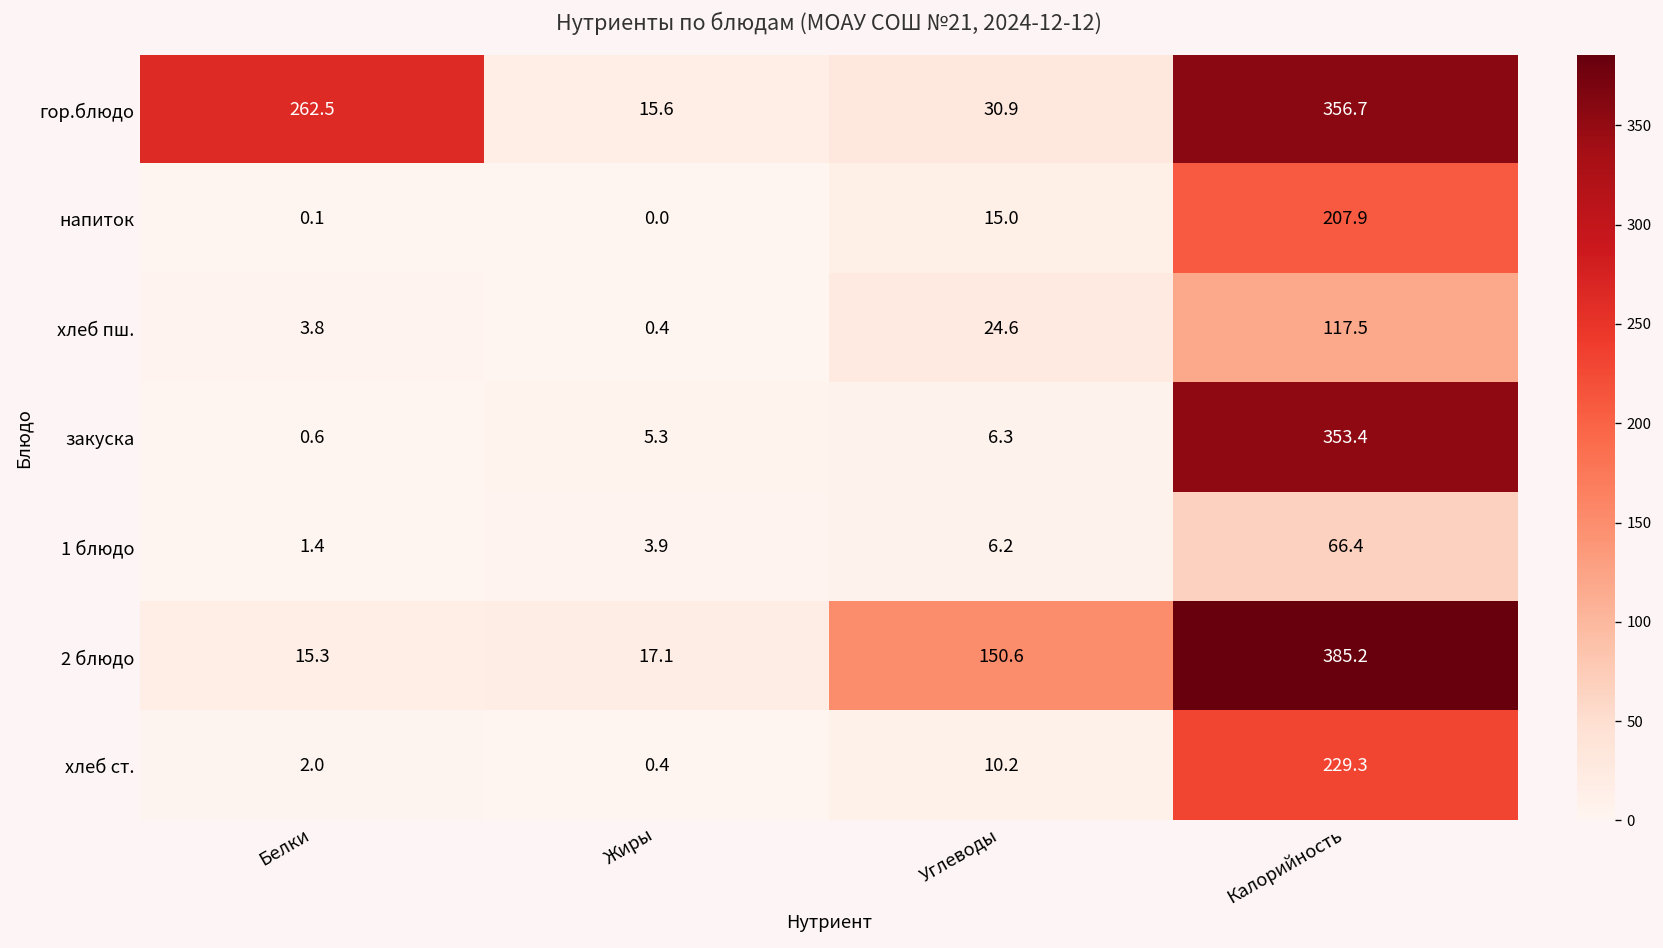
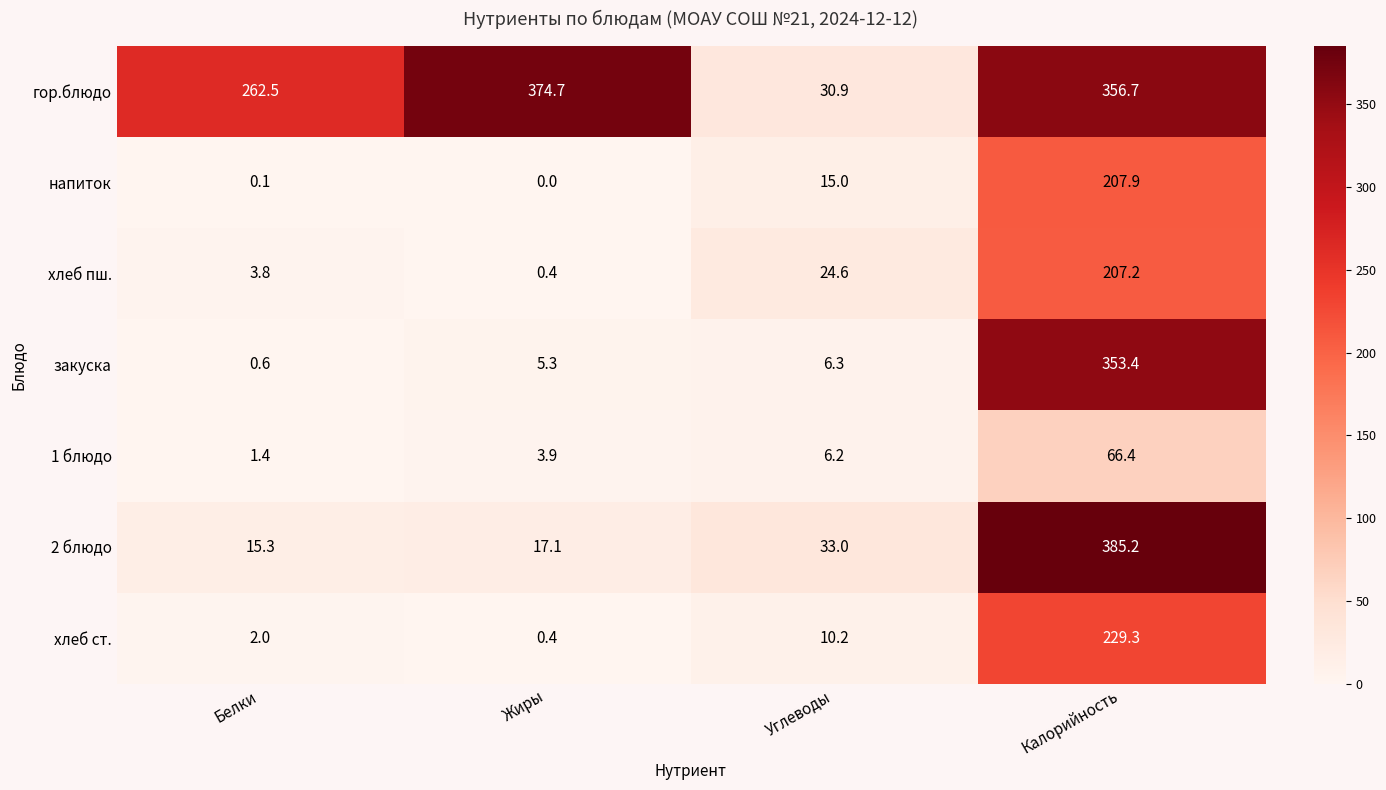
  {
    "гор.блюдо": {
      "Белки": 262.5,
-     "Жиры": 15.6,
+     "Жиры": 374.7,
      "Углеводы": 30.9,
      "Калорийность": 356.7
    },
    "напиток": {
      "Белки": 0.1,
      "Жиры": 0.0,
      "Углеводы": 15.0,
      "Калорийность": 207.9
    },
    "хлеб пш.": {
      "Белки": 3.8,
      "Жиры": 0.4,
      "Углеводы": 24.6,
-     "Калорийность": 117.5
+     "Калорийность": 207.2
    },
    "закуска": {
      "Белки": 0.6,
      "Жиры": 5.3,
      "Углеводы": 6.3,
      "Калорийность": 353.4
    },
    "1 блюдо": {
      "Белки": 1.4,
      "Жиры": 3.9,
      "Углеводы": 6.2,
      "Калорийность": 66.4
    },
    "2 блюдо": {
      "Белки": 15.3,
      "Жиры": 17.1,
-     "Углеводы": 150.6,
+     "Углеводы": 33.0,
      "Калорийность": 385.2
    },
    "хлеб ст.": {
      "Белки": 2.0,
      "Жиры": 0.4,
      "Углеводы": 10.2,
      "Калорийность": 229.3
    }
  }
